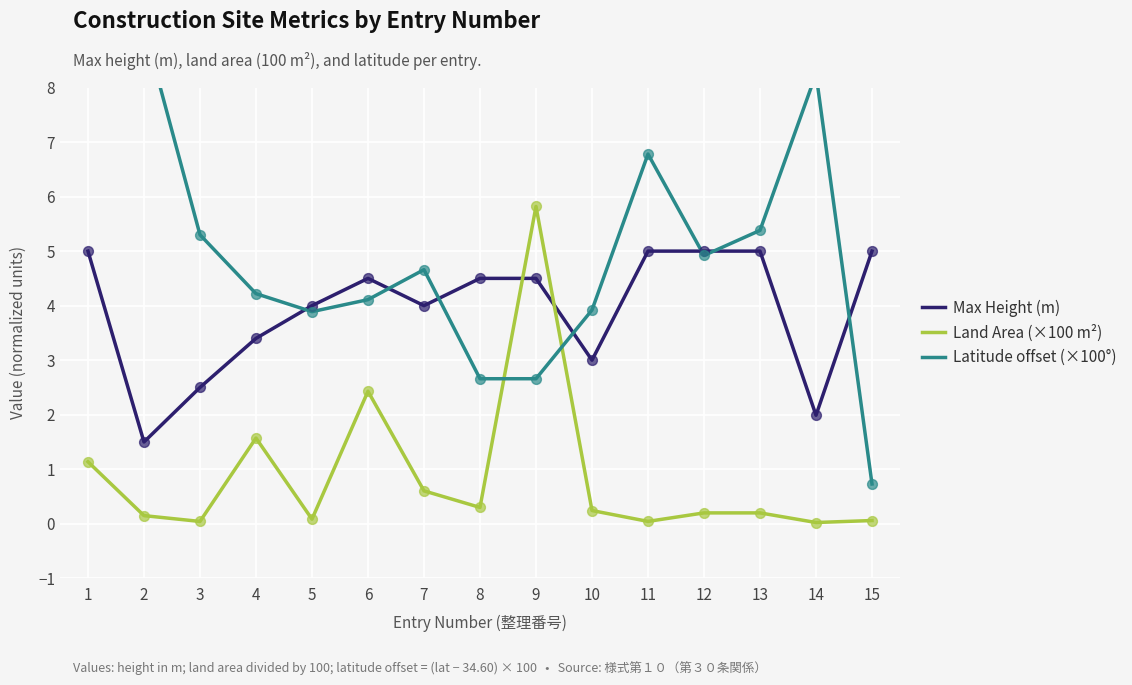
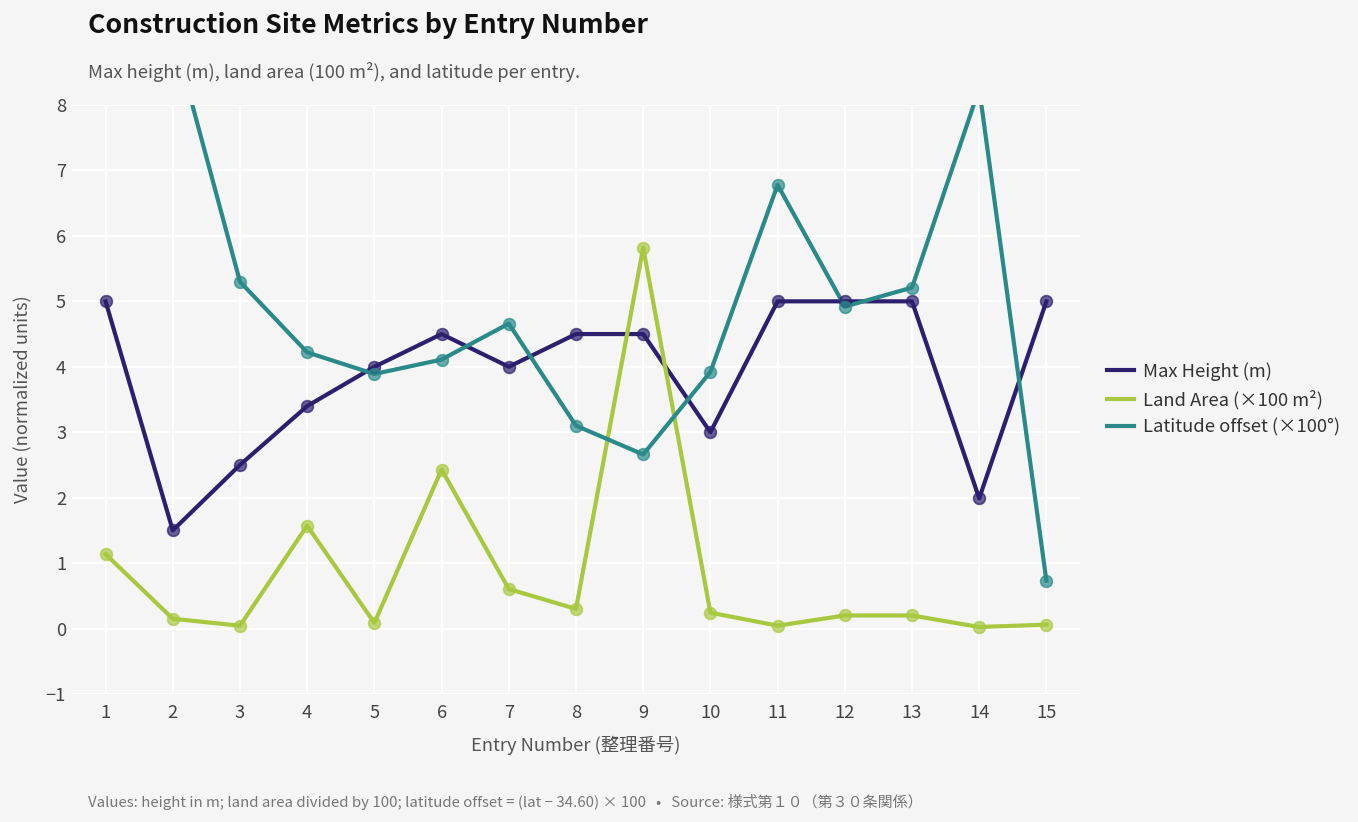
  {
    "Max Height (m)": {
      "1": 5.0,
      "2": 1.5,
      "3": 2.5,
      "4": 3.4,
      "5": 4.0,
      "6": 4.5,
      "7": 4.0,
      "8": 4.5,
      "9": 4.5,
      "10": 3.0,
      "11": 5.0,
      "12": 5.0,
      "13": 5.0,
      "14": 2.0,
      "15": 5.0
    },
    "Land Area (×100 m²)": {
      "1": 1.1,
      "2": 0.2,
      "3": 0.0,
      "4": 1.6,
      "5": 0.1,
      "6": 2.4,
      "7": 0.6,
      "8": 0.3,
      "9": 5.8,
      "10": 0.2,
      "11": 0.0,
      "12": 0.2,
      "13": 0.2,
      "14": 0.0,
      "15": 0.1
    },
    "Latitude offset (×100°)": {
      "3": 5.3,
      "4": 4.2,
      "5": 3.9,
      "6": 4.1,
      "7": 4.7,
-     "8": 2.7,
+     "8": 3.1,
      "9": 2.7,
      "10": 3.9,
      "11": 6.8,
      "12": 4.9,
-     "13": 5.4,
+     "13": 5.2,
      "15": 0.7
    }
  }
